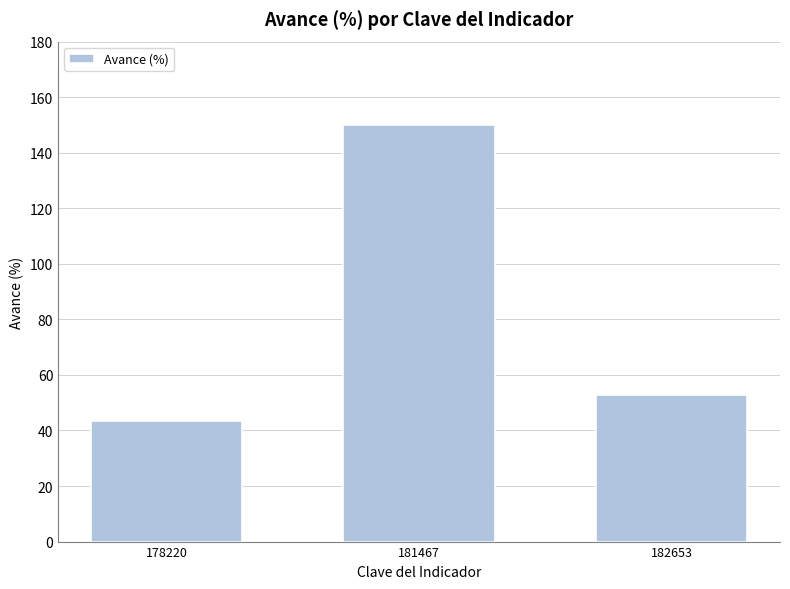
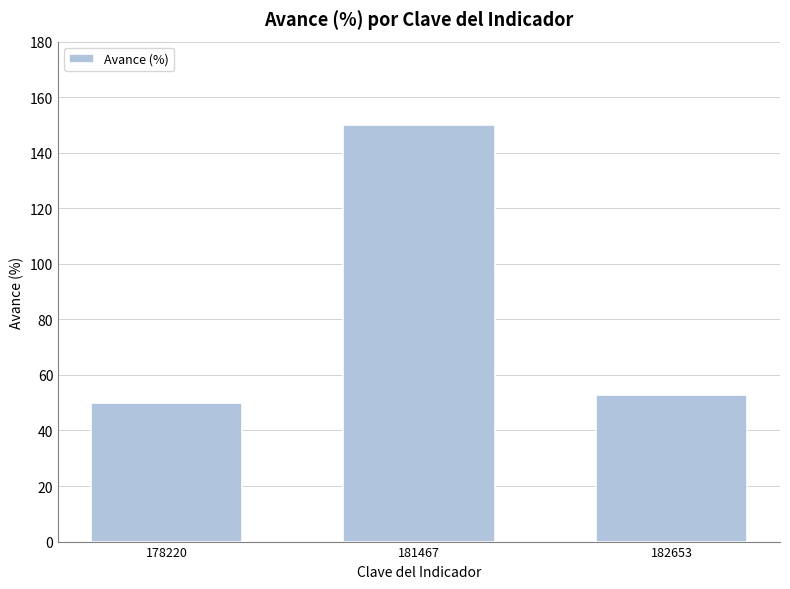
  {
-   "178220": 43,
+   "178220": 50,
    "181467": 150,
    "182653": 53
  }
